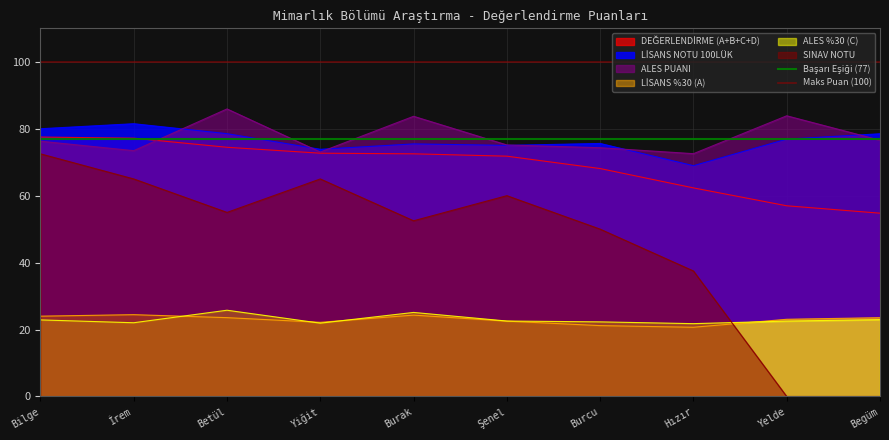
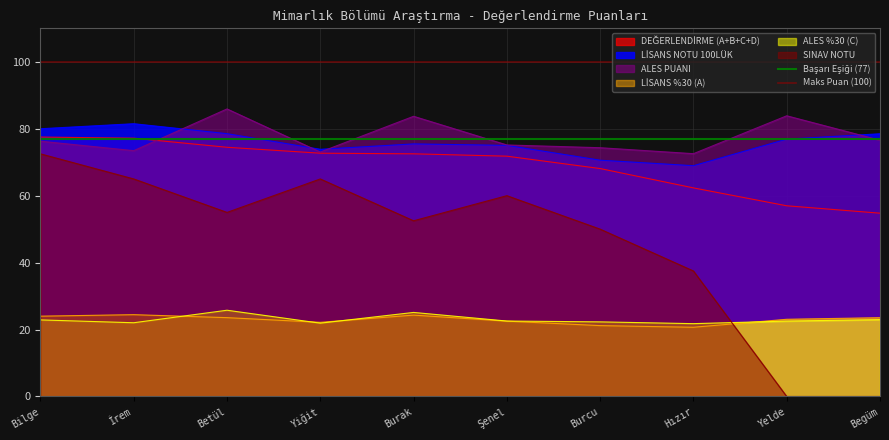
  {
    "DEĞERLENDİRME (A+B+C+D)": {
      "Bilge": 78,
      "İrem": 77,
      "Betül": 74,
      "Burak": 73,
      "Şenel": 72,
      "Burcu": 68,
      "Hızır": 62,
      "Yelde": 57,
      "Begüm": 55
    },
    "LİSANS NOTU 100LÜK": {
      "Bilge": 80,
      "İrem": 82,
      "Betül": 79,
      "Yiğit": 74,
      "Burak": 75,
-     "Burcu": 76,
+     "Burcu": 71,
      "Hızır": 69,
      "Yelde": 77,
      "Begüm": 79
    },
    "ALES PUANI": {
      "Bilge": 76,
      "İrem": 73,
      "Betül": 86,
      "Burak": 84,
      "Burcu": 74,
      "Hızır": 73,
      "Yelde": 84,
      "Begüm": 77
    },
    "LİSANS %30 (A)": {
      "Bilge": 24,
      "İrem": 24,
      "Betül": 24,
      "Burak": 24,
      "Burcu": 21,
      "Hızır": 21
    },
    "ALES %30 (C)": {
      "Bilge": 23,
      "İrem": 22,
      "Betül": 26,
      "Burak": 25,
      "Burcu": 22,
      "Hızır": 22
    },
    "SINAV NOTU": {
      "Bilge": 73,
      "İrem": 65,
      "Betül": 55,
      "Yiğit": 65,
      "Burak": 53,
      "Şenel": 60,
      "Burcu": 50,
      "Hızır": 38,
      "Yelde": 0,
      "Begüm": 0
    }
  }
